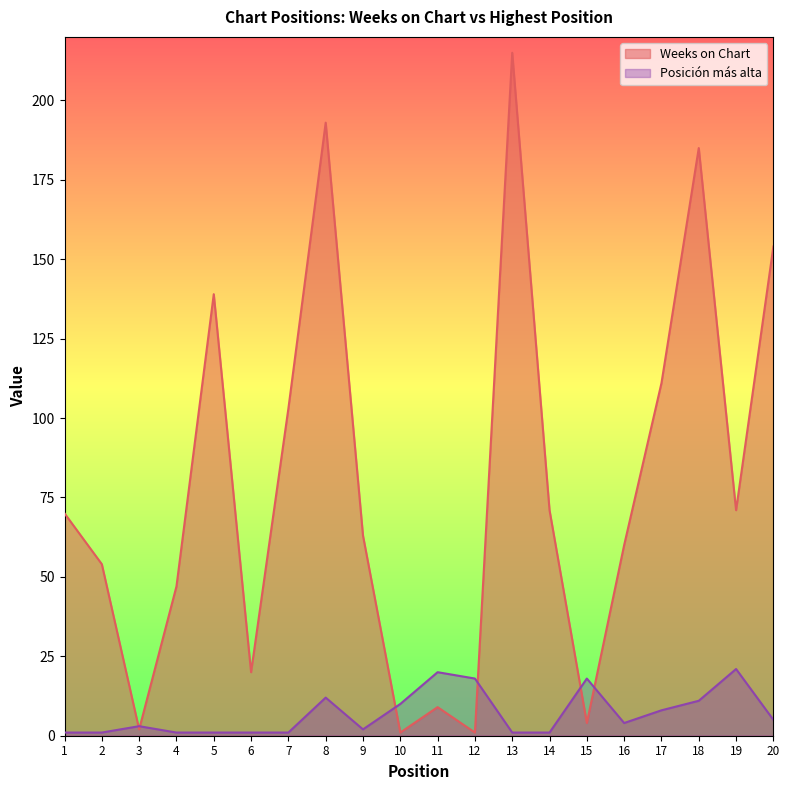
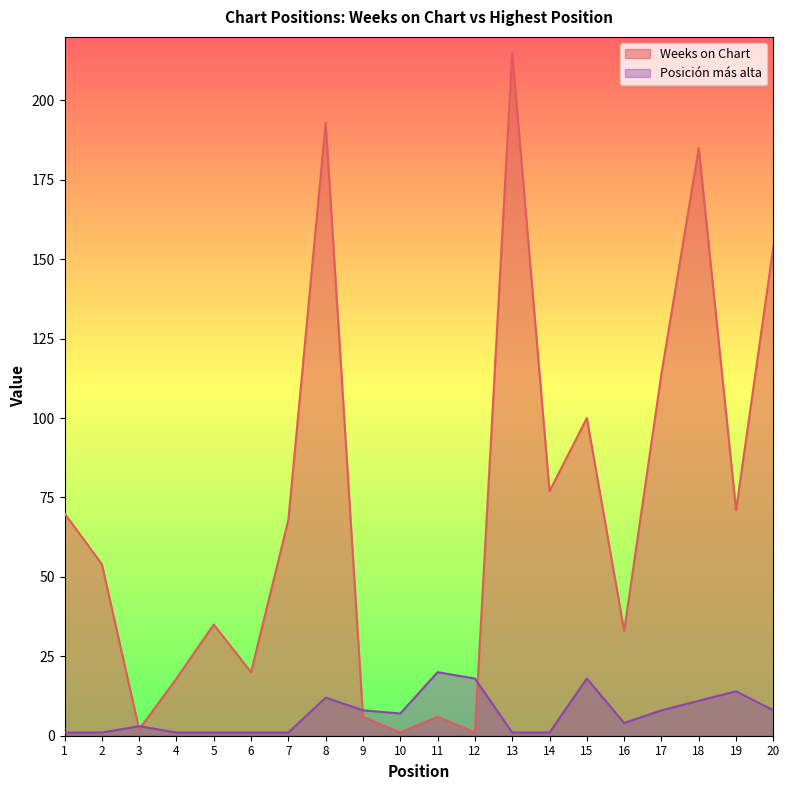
  {
    "Weeks on Chart": {
      "1": 70,
      "2": 54,
      "3": 2,
-     "4": 47,
-     "5": 139,
+     "4": 18,
+     "5": 35,
      "6": 20,
-     "7": 103,
+     "7": 68,
      "8": 193,
-     "9": 63,
+     "9": 6,
      "10": 1,
-     "11": 9,
+     "11": 6,
      "12": 1,
      "13": 215,
-     "14": 71,
-     "15": 4,
-     "16": 60,
-     "17": 111,
+     "14": 77,
+     "15": 100,
+     "16": 33,
+     "17": 114,
      "18": 185,
      "19": 71,
      "20": 154
    },
    "Posición más alta": {
      "1": 1,
      "2": 1,
      "3": 3,
      "4": 1,
      "5": 1,
      "6": 1,
      "7": 1,
      "8": 12,
-     "9": 2,
-     "10": 10,
+     "9": 8,
+     "10": 7,
      "11": 20,
      "12": 18,
      "13": 1,
      "14": 1,
      "15": 18,
      "16": 4,
      "17": 8,
      "18": 11,
-     "19": 21,
-     "20": 5
+     "19": 14,
+     "20": 8
    }
  }
